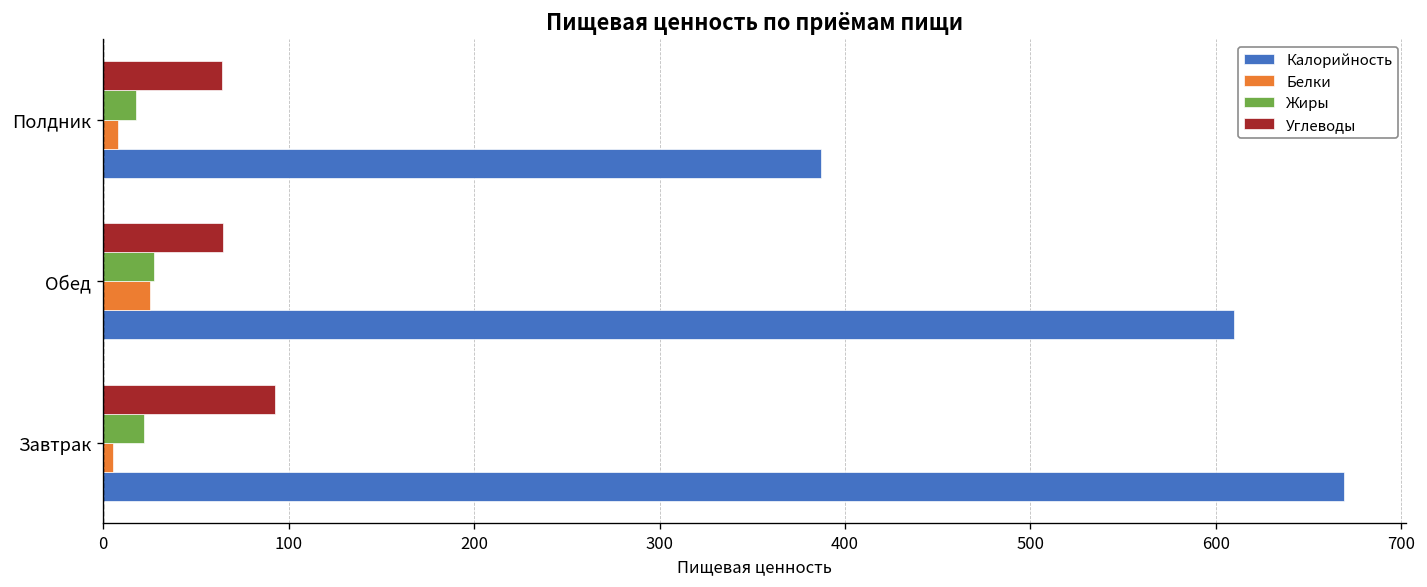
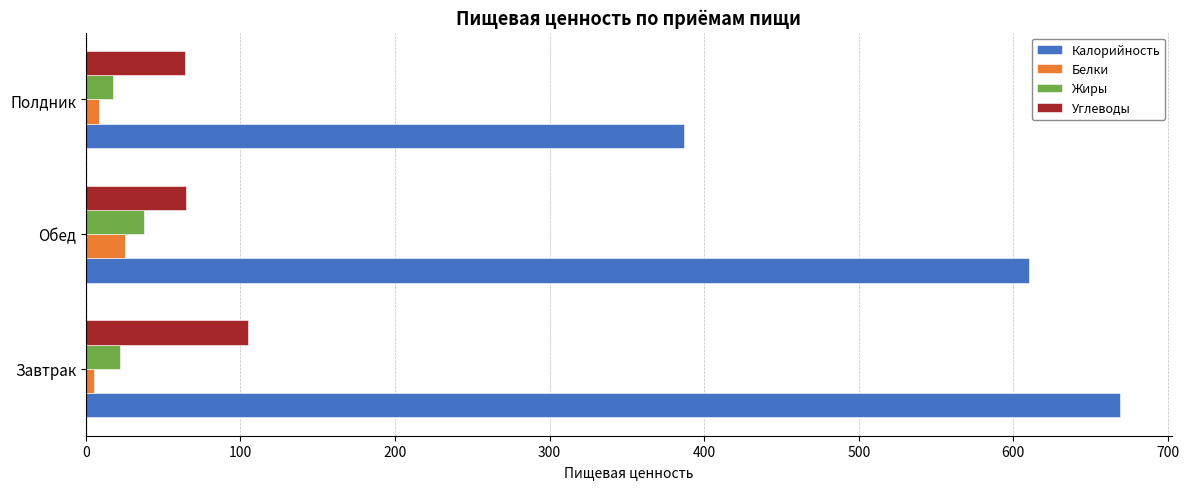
  {
    "Калорийность": {
      "Полдник": 387,
      "Обед": 610,
      "Завтрак": 669
    },
    "Белки": {
      "Полдник": 8,
      "Обед": 26,
      "Завтрак": 5
    },
    "Жиры": {
      "Полдник": 18,
-     "Обед": 28,
+     "Обед": 38,
      "Завтрак": 22
    },
    "Углеводы": {
      "Полдник": 64,
      "Обед": 65,
-     "Завтрак": 93
+     "Завтрак": 105
    }
  }
